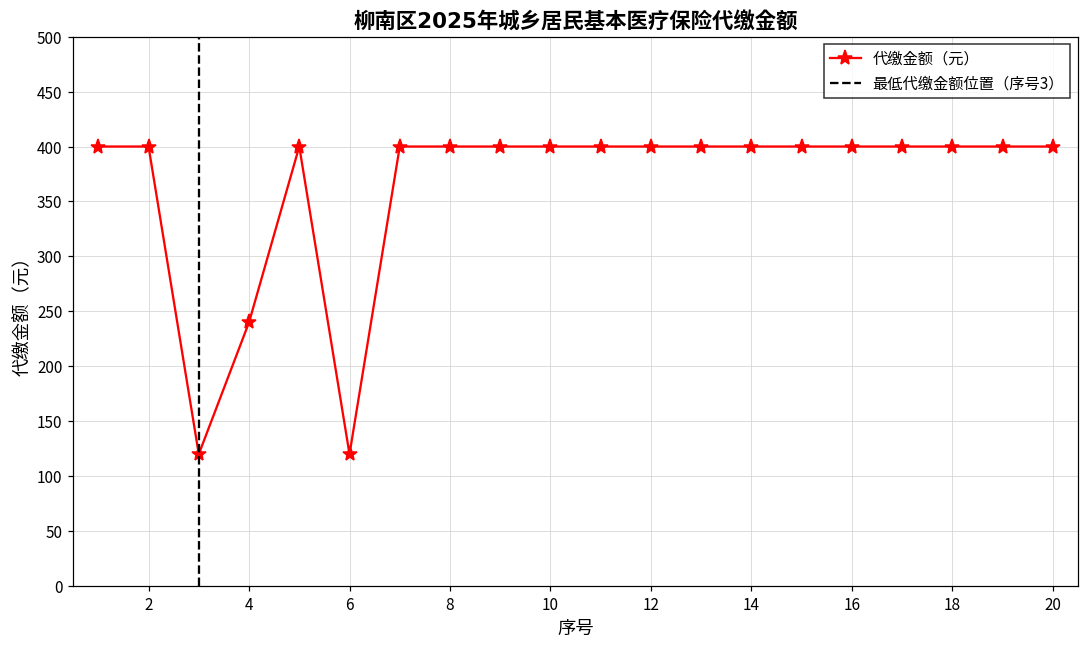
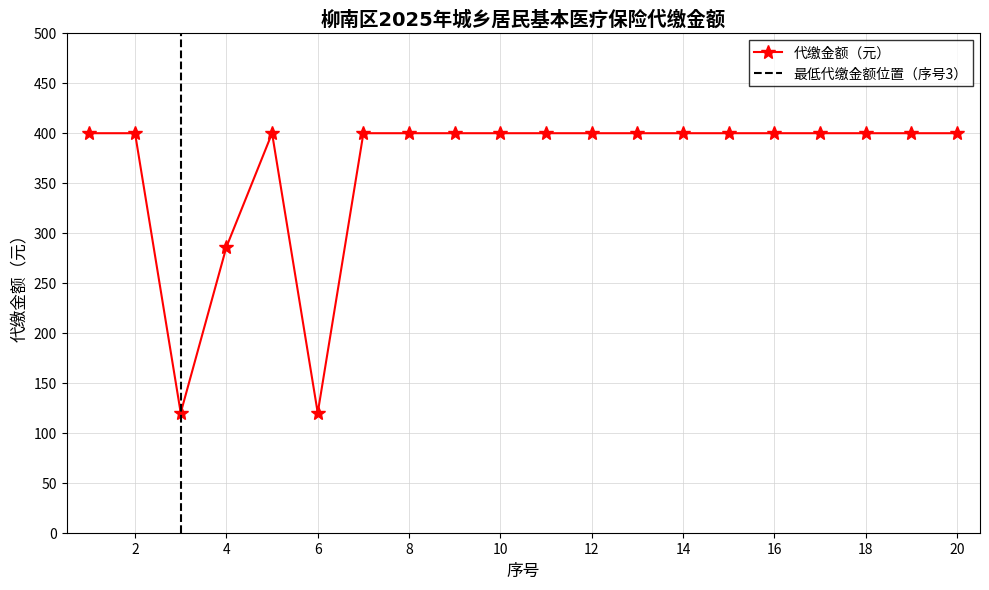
  {
    "2": 400,
-   "4": 240,
+   "4": 290,
    "6": 120,
    "8": 400,
    "10": 400,
    "12": 400,
    "14": 400,
    "16": 400,
    "18": 400,
    "20": 400
  }
